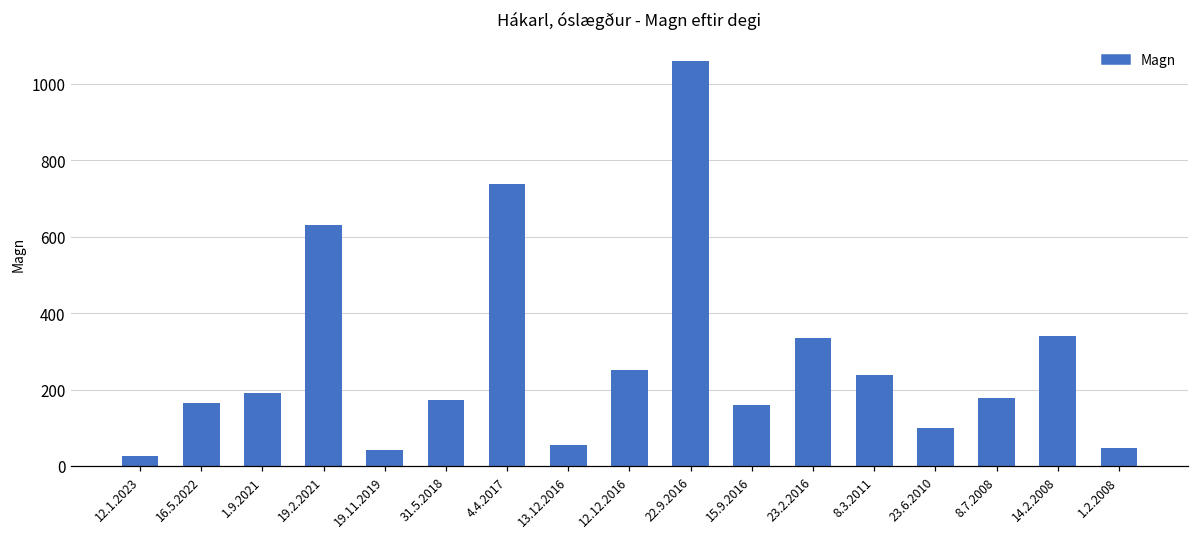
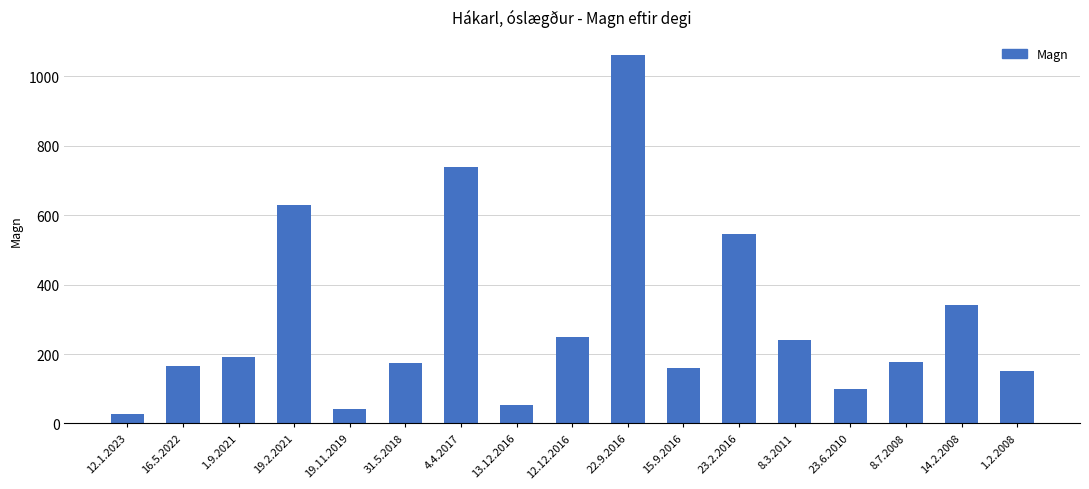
  {
    "12.1.2023": 30,
    "16.5.2022": 170,
    "1.9.2021": 190,
    "19.2.2021": 630,
    "19.11.2019": 40,
    "31.5.2018": 170,
    "4.4.2017": 740,
    "13.12.2016": 50,
    "12.12.2016": 250,
    "22.9.2016": 1060,
    "15.9.2016": 160,
-   "23.2.2016": 340,
+   "23.2.2016": 550,
    "8.3.2011": 240,
    "23.6.2010": 100,
    "8.7.2008": 180,
    "14.2.2008": 340,
-   "1.2.2008": 50
+   "1.2.2008": 150
  }
